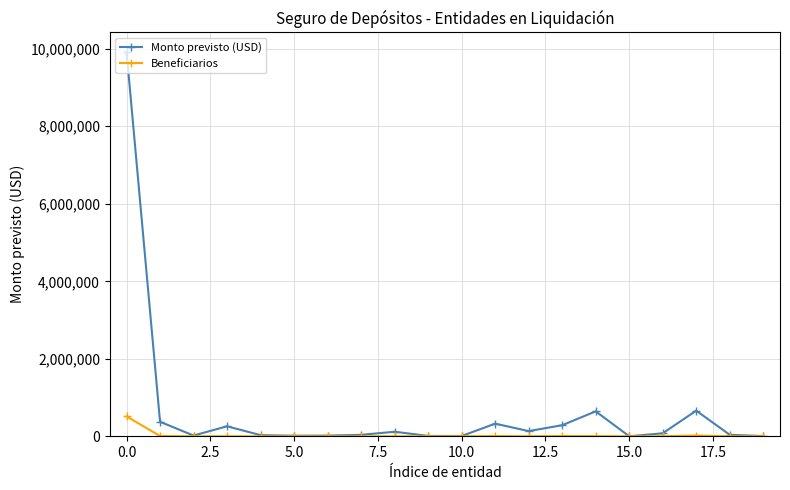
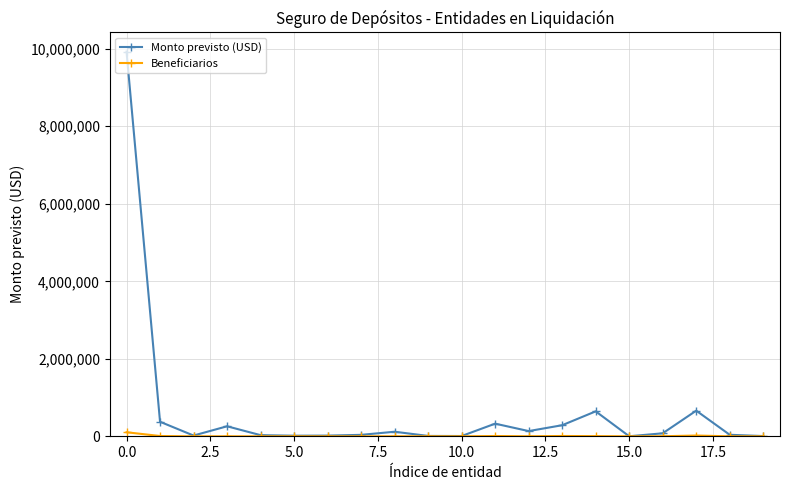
  {
    "Beneficiarios": {
-     "0.0": "500,000"
+     "0.0": "100,000"
    }
  }
